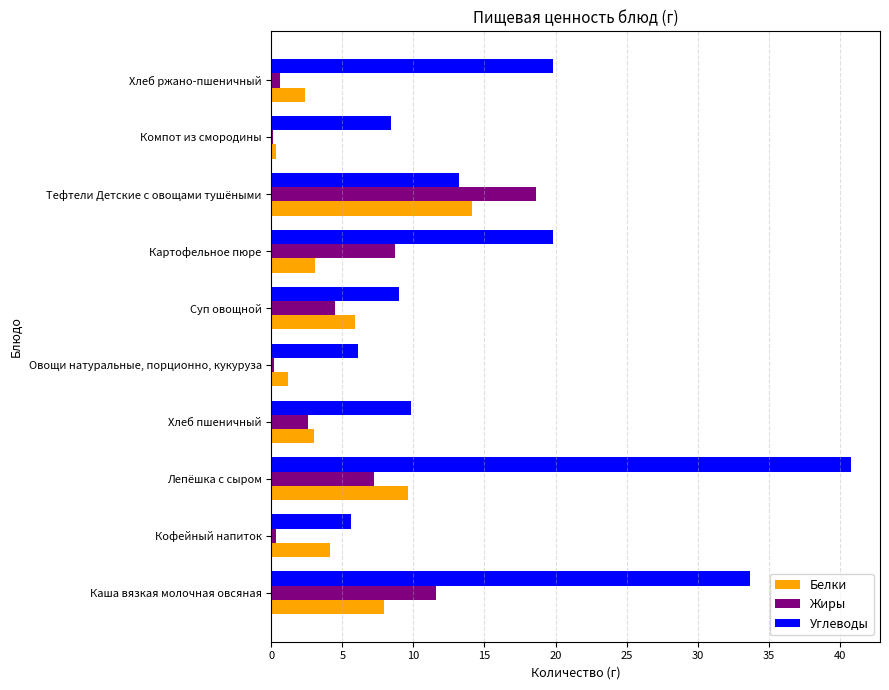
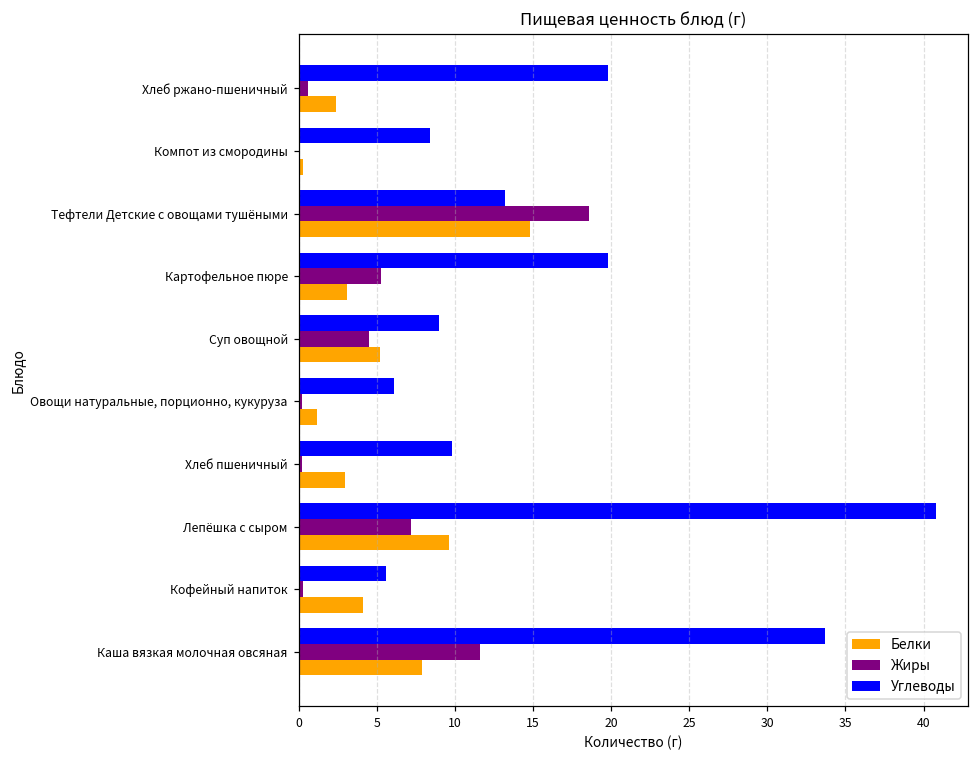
  {
    "Белки": {
      "Хлеб ржано-пшеничный": 2.4,
      "Компот из смородины": 0.3,
-     "Тефтели Детские с овощами тушёными": 14.1,
+     "Тефтели Детские с овощами тушёными": 14.8,
      "Картофельное пюре": 3.1,
-     "Суп овощной": 5.9,
+     "Суп овощной": 5.2,
      "Овощи натуральные, порционно, кукуруза": 1.2,
      "Хлеб пшеничный": 3.0,
      "Лепёшка с сыром": 9.6,
      "Кофейный напиток": 4.1,
      "Каша вязкая молочная овсяная": 7.9
    },
    "Жиры": {
      "Хлеб ржано-пшеничный": 0.6,
      "Тефтели Детские с овощами тушёными": 18.6,
-     "Картофельное пюре": 8.7,
+     "Картофельное пюре": 5.3,
      "Суп овощной": 4.5,
      "Овощи натуральные, порционно, кукуруза": 0.2,
-     "Хлеб пшеничный": 2.6,
+     "Хлеб пшеничный": 0.2,
      "Лепёшка с сыром": 7.2,
      "Кофейный напиток": 0.3,
      "Каша вязкая молочная овсяная": 11.6
    },
    "Углеводы": {
      "Хлеб ржано-пшеничный": 19.8,
      "Компот из смородины": 8.4,
      "Тефтели Детские с овощами тушёными": 13.2,
      "Картофельное пюре": 19.8,
      "Суп овощной": 9.0,
      "Овощи натуральные, порционно, кукуруза": 6.1,
      "Хлеб пшеничный": 9.8,
      "Лепёшка с сыром": 40.8,
      "Кофейный напиток": 5.6,
      "Каша вязкая молочная овсяная": 33.7
    }
  }
